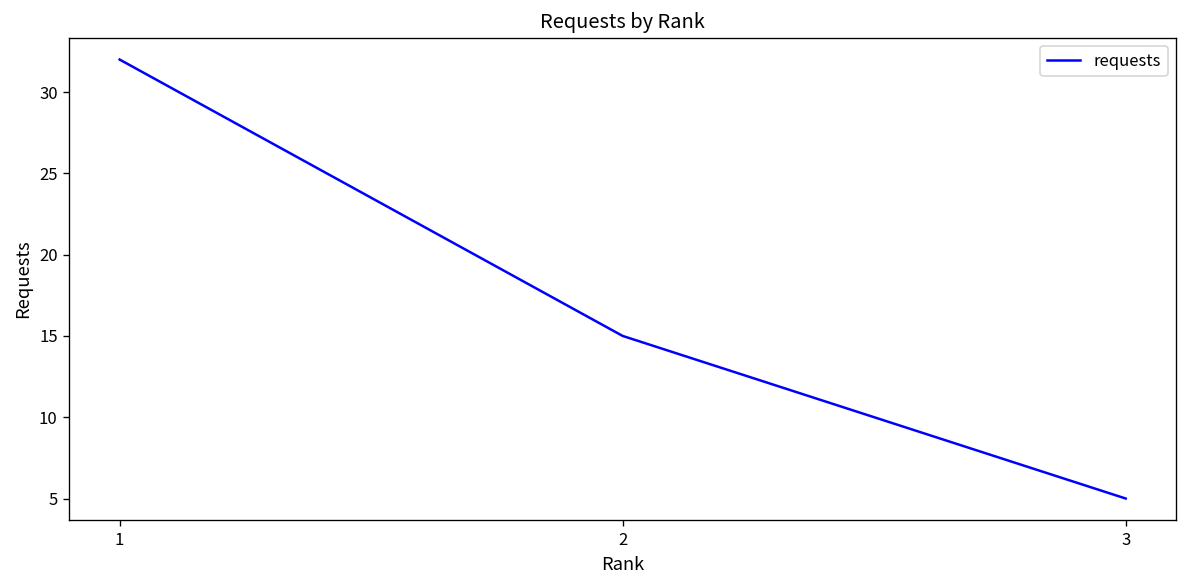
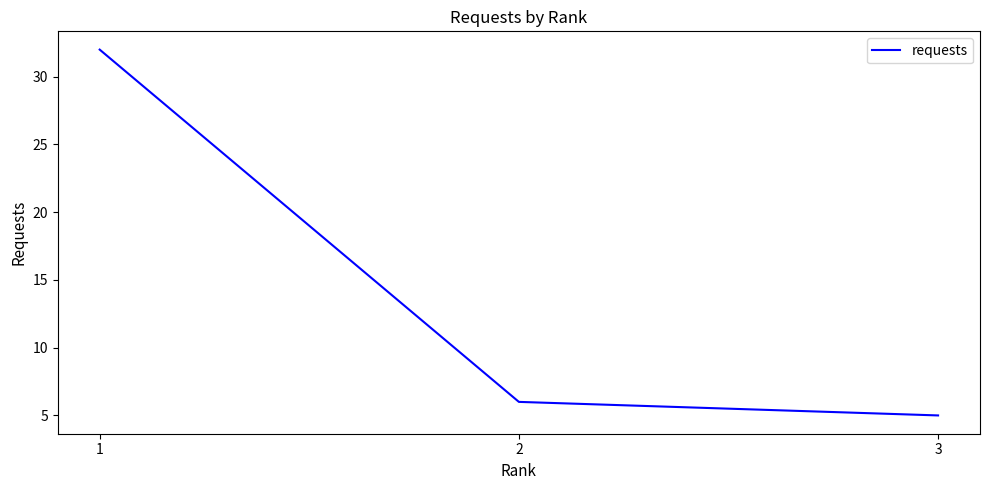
  {
    "1": 32,
-   "2": 15,
+   "2": 6,
    "3": 5
  }
